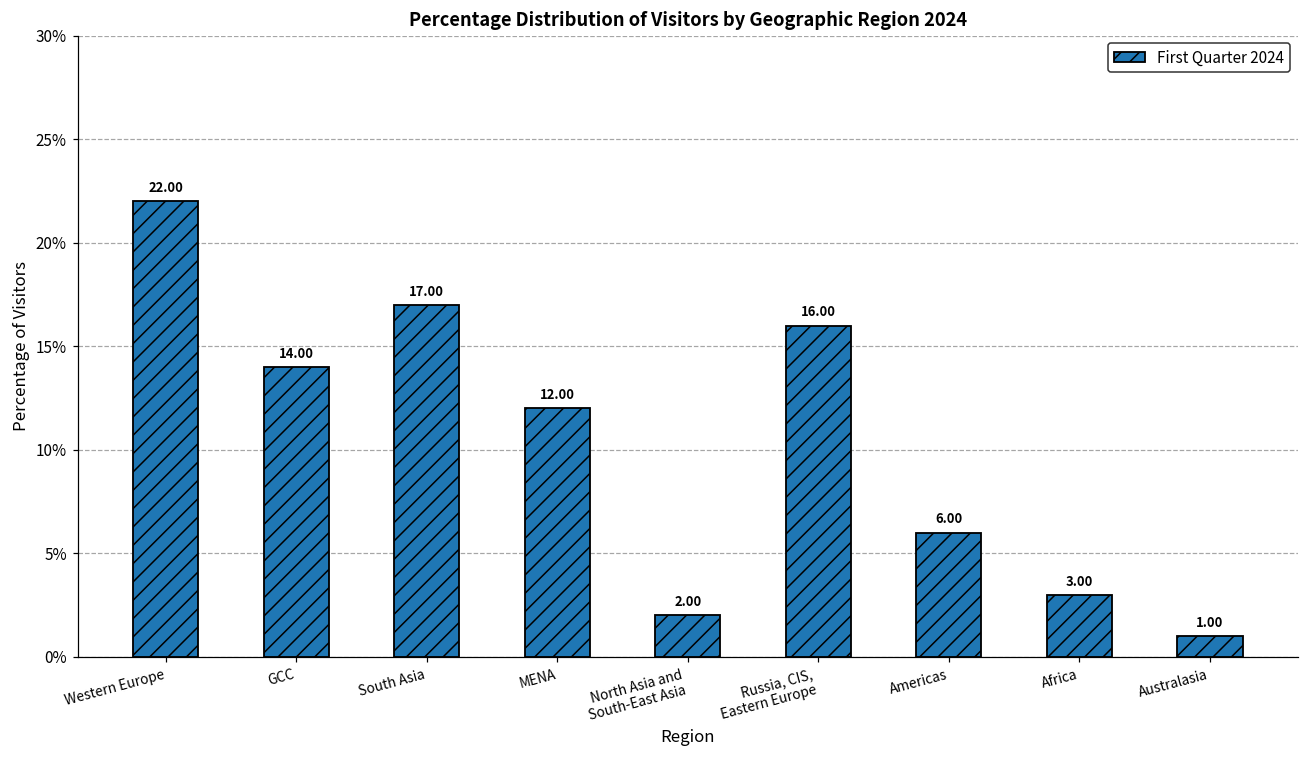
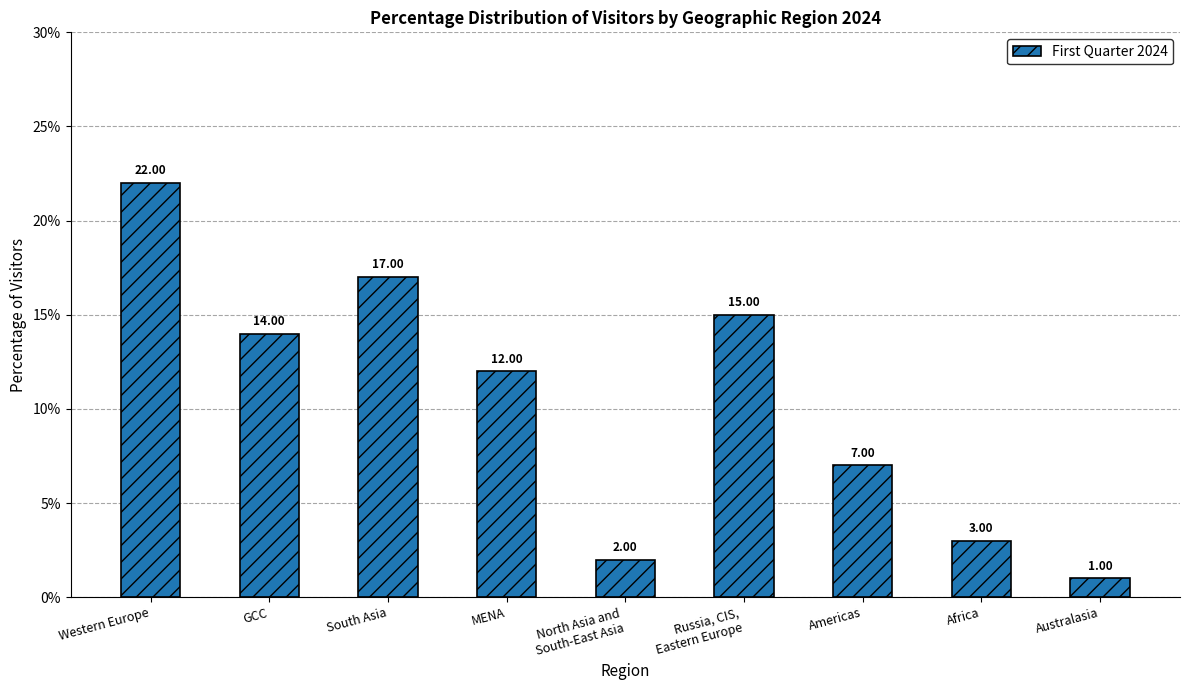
  {
    "Western Europe": 22.00,
    "GCC": 14.00,
    "South Asia": 17.00,
    "MENA": 12.00,
    "North Asia and South-East Asia": 2.00,
-   "Russia, CIS, Eastern Europe": 16.00,
-   "Americas": 6.00,
+   "Russia, CIS, Eastern Europe": 15.00,
+   "Americas": 7.00,
    "Africa": 3.00,
    "Australasia": 1.00
  }
